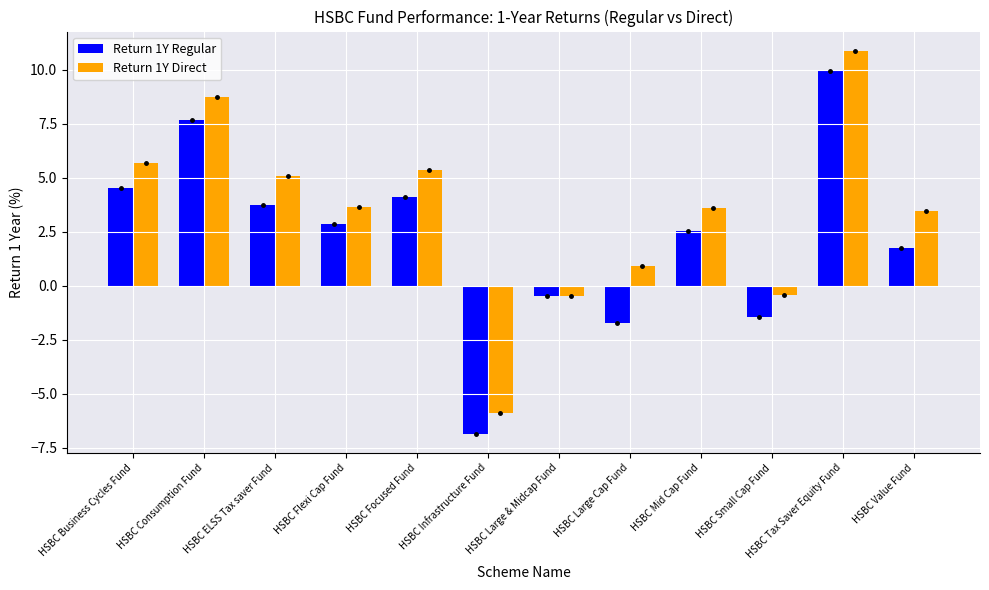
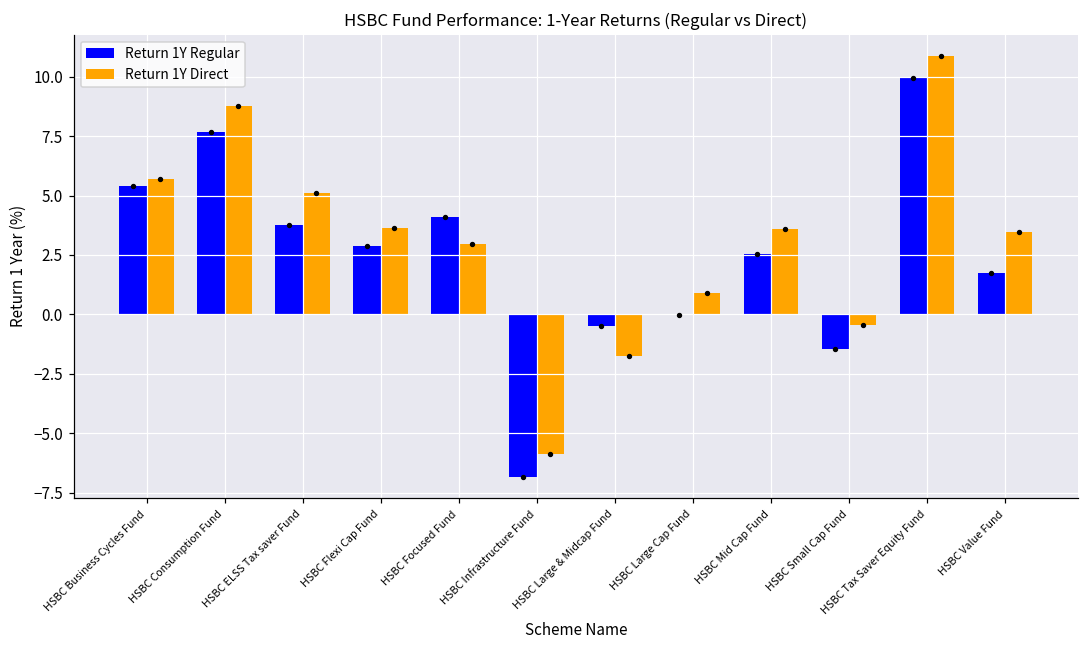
  {
    "Return 1Y Regular": {
-     "HSBC Business Cycles Fund": 4.5,
+     "HSBC Business Cycles Fund": 5.4,
      "HSBC Consumption Fund": 7.7,
      "HSBC ELSS Tax saver Fund": 3.8,
      "HSBC Flexi Cap Fund": 2.9,
      "HSBC Focused Fund": 4.1,
      "HSBC Infrastructure Fund": -6.8,
      "HSBC Large & Midcap Fund": -0.5,
-     "HSBC Large Cap Fund": -1.7,
+     "HSBC Large Cap Fund": 0.0,
      "HSBC Mid Cap Fund": 2.5,
      "HSBC Small Cap Fund": -1.5,
      "HSBC Tax Saver Equity Fund": 10.0,
      "HSBC Value Fund": 1.8
    },
    "Return 1Y Direct": {
      "HSBC Business Cycles Fund": 5.7,
      "HSBC Consumption Fund": 8.8,
      "HSBC ELSS Tax saver Fund": 5.1,
      "HSBC Flexi Cap Fund": 3.7,
-     "HSBC Focused Fund": 5.4,
+     "HSBC Focused Fund": 2.9,
      "HSBC Infrastructure Fund": -5.9,
-     "HSBC Large & Midcap Fund": -0.5,
+     "HSBC Large & Midcap Fund": -1.8,
      "HSBC Large Cap Fund": 0.9,
      "HSBC Mid Cap Fund": 3.6,
      "HSBC Small Cap Fund": -0.4,
      "HSBC Tax Saver Equity Fund": 10.9,
      "HSBC Value Fund": 3.4
    }
  }
